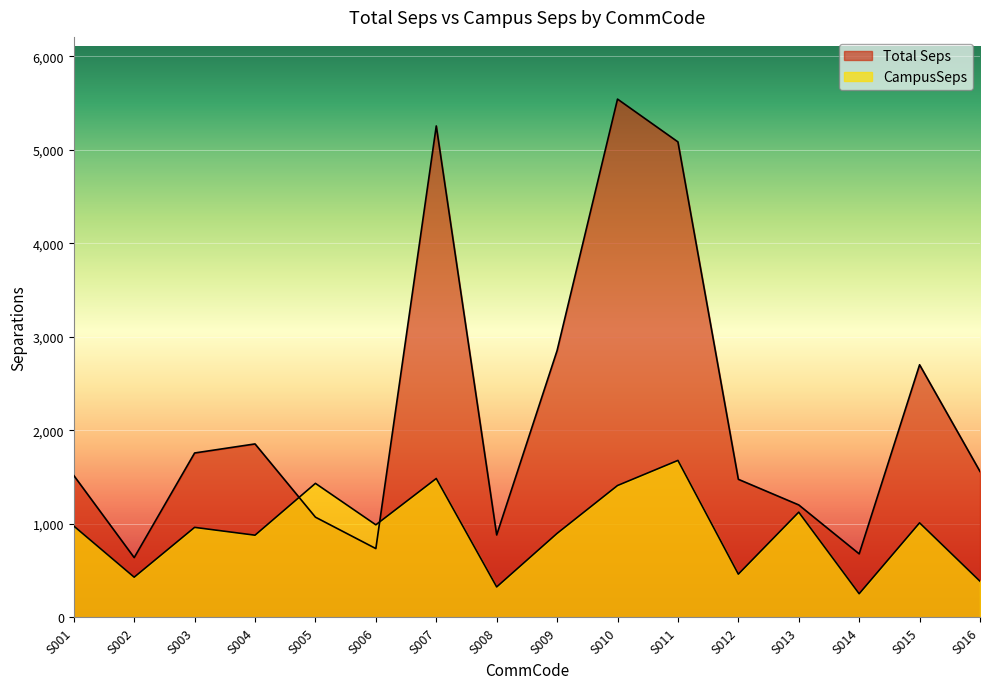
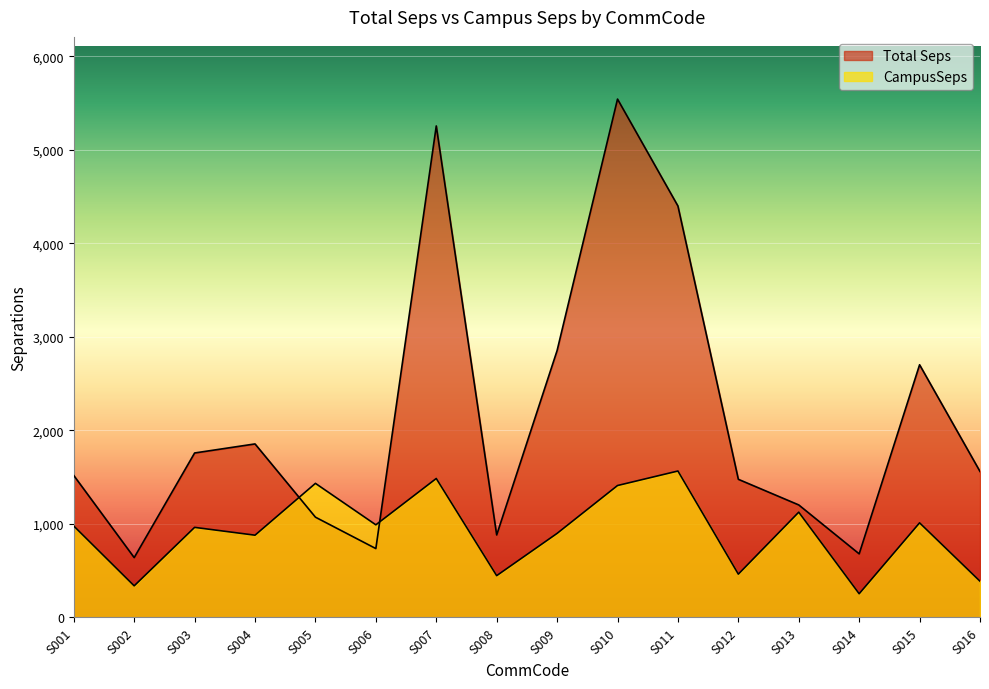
  {
    "Total Seps": {
      "S001": "1,500",
      "S002": "600",
      "S003": "1,800",
      "S004": "1,900",
      "S005": "1,100",
      "S006": "700",
      "S007": "5,300",
      "S008": "900",
      "S009": "2,900",
      "S010": "5,500",
-     "S011": "5,100",
+     "S011": "4,400",
      "S012": "1,500",
      "S013": "1,200",
      "S014": "700",
      "S015": "2,700",
      "S016": "1,600"
    },
    "CampusSeps": {
      "S001": "1,000",
-     "S002": "400",
+     "S002": "300",
      "S003": "1,000",
      "S004": "900",
      "S005": "1,400",
      "S006": "1,000",
      "S007": "1,500",
-     "S008": "300",
+     "S008": "400",
      "S009": "900",
      "S010": "1,400",
-     "S011": "1,700",
+     "S011": "1,600",
      "S012": "500",
      "S013": "1,100",
      "S014": "300",
      "S015": "1,000",
      "S016": "400"
    }
  }
